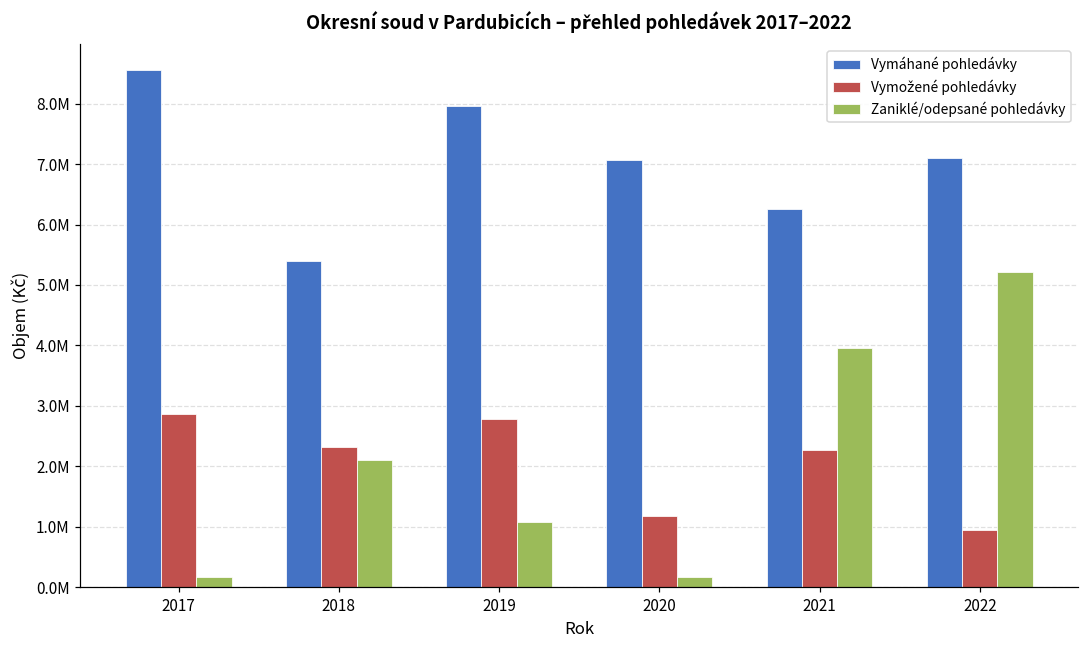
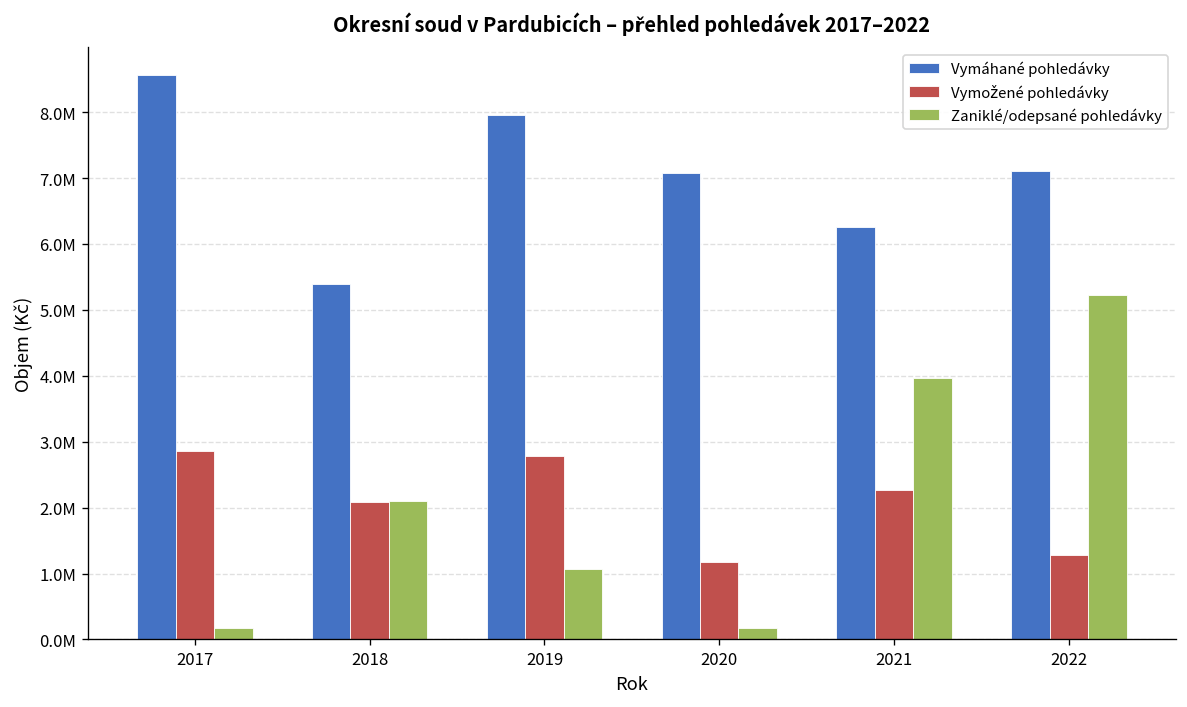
  {
    "Vymáhané pohledávky": {
      "2017": 8600000,
      "2018": 5400000,
      "2019": 8000000,
      "2020": 7100000,
      "2021": 6300000,
      "2022": 7100000
    },
    "Vymožené pohledávky": {
      "2017": 2900000,
-     "2018": 2300000,
+     "2018": 2100000,
      "2019": 2800000,
      "2020": 1200000,
      "2021": 2300000,
-     "2022": 1000000
+     "2022": 1300000
    },
    "Zaniklé/odepsané pohledávky": {
      "2017": 200000,
      "2018": 2100000,
      "2019": 1100000,
      "2020": 200000,
      "2021": 4000000,
      "2022": 5200000
    }
  }
